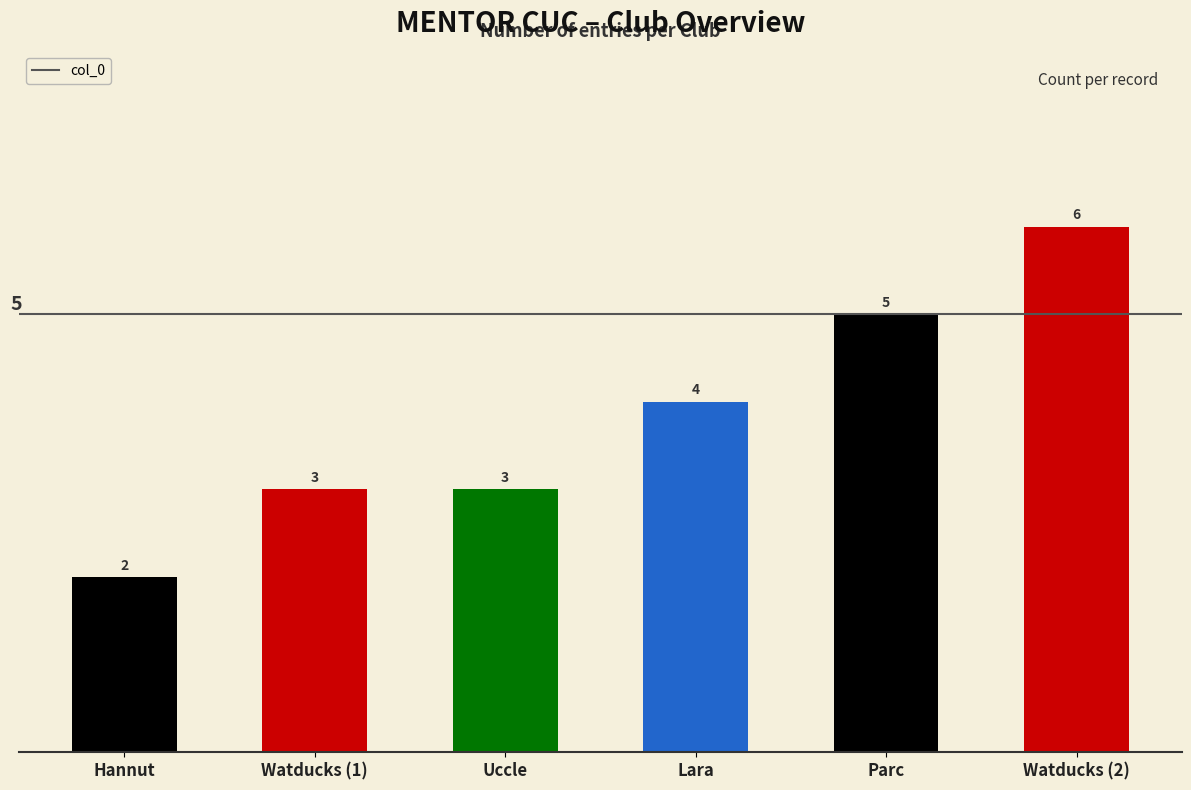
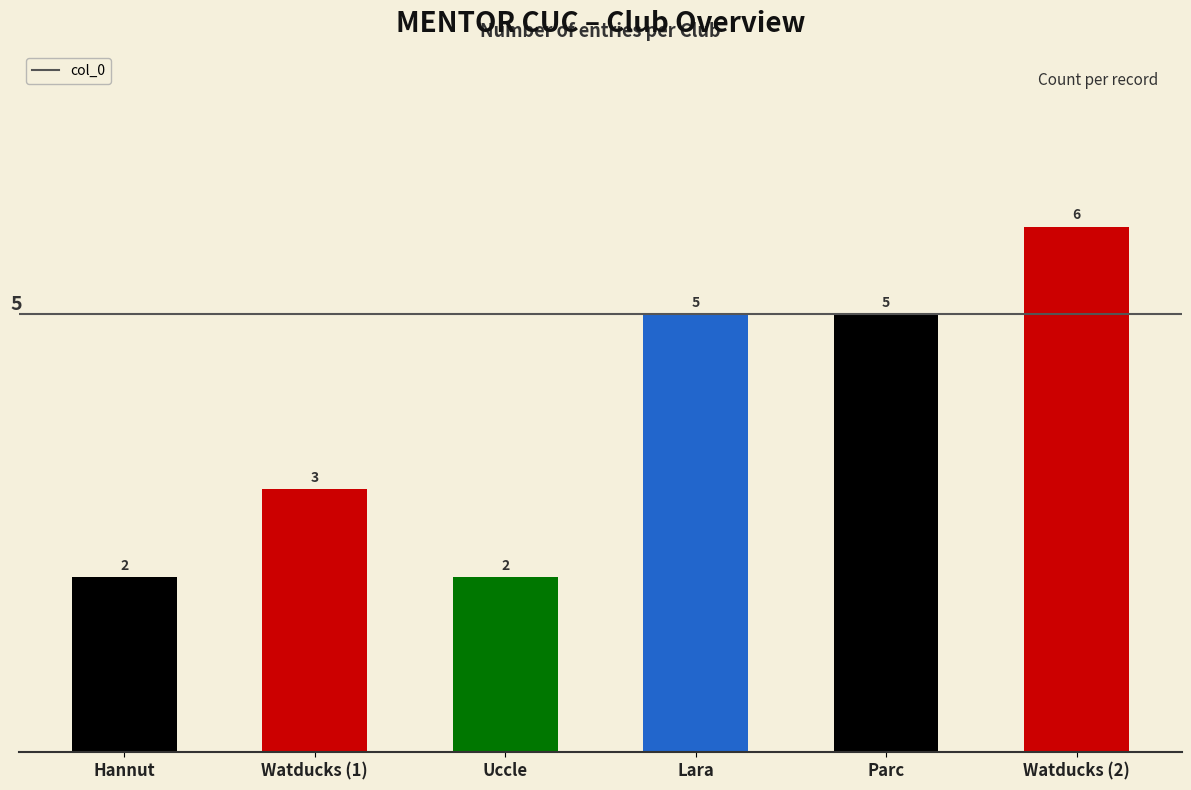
  {
    "Hannut": 2,
    "Watducks (1)": 3,
-   "Uccle": 3,
-   "Lara": 4,
+   "Uccle": 2,
+   "Lara": 5,
    "Parc": 5,
    "Watducks (2)": 6
  }
